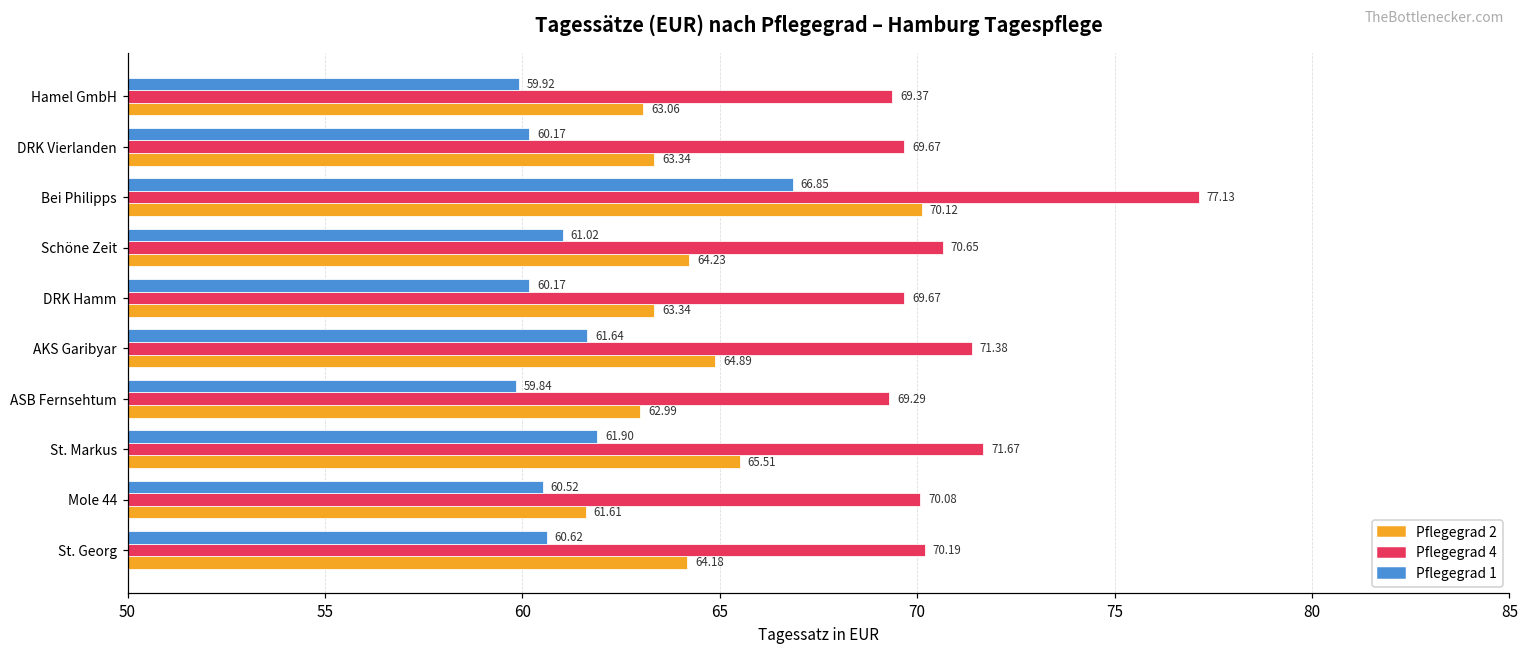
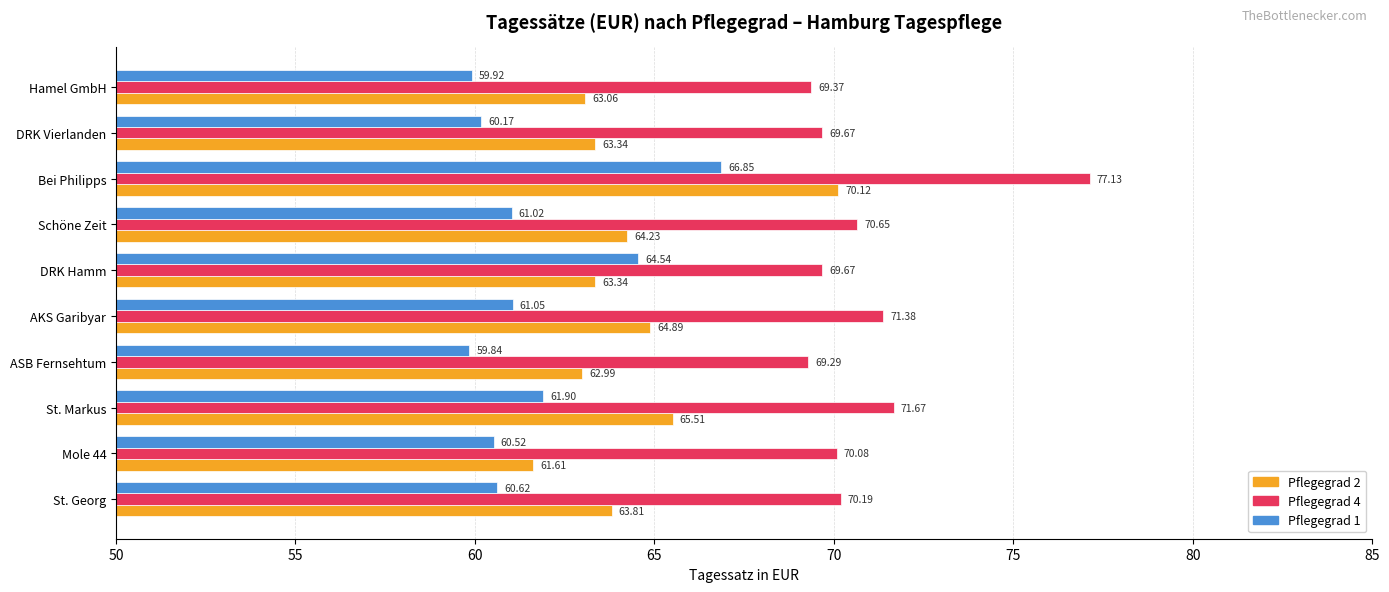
  {
    "Pflegegrad 2": {
      "Hamel GmbH": 63.06,
      "DRK Vierlanden": 63.34,
      "Bei Philipps": 70.12,
      "Schöne Zeit": 64.23,
      "DRK Hamm": 63.34,
      "AKS Garibyar": 64.89,
      "ASB Fernsehtum": 62.99,
      "St. Markus": 65.51,
      "Mole 44": 61.61,
-     "St. Georg": 64.18
+     "St. Georg": 63.81
    },
    "Pflegegrad 4": {
      "Hamel GmbH": 69.37,
      "DRK Vierlanden": 69.67,
      "Bei Philipps": 77.13,
      "Schöne Zeit": 70.65,
      "DRK Hamm": 69.67,
      "AKS Garibyar": 71.38,
      "ASB Fernsehtum": 69.29,
      "St. Markus": 71.67,
      "Mole 44": 70.08,
      "St. Georg": 70.19
    },
    "Pflegegrad 1": {
      "Hamel GmbH": 59.92,
      "DRK Vierlanden": 60.17,
      "Bei Philipps": 66.85,
      "Schöne Zeit": 61.02,
-     "DRK Hamm": 60.17,
-     "AKS Garibyar": 61.64,
+     "DRK Hamm": 64.54,
+     "AKS Garibyar": 61.05,
      "ASB Fernsehtum": 59.84,
      "St. Markus": 61.90,
      "Mole 44": 60.52,
      "St. Georg": 60.62
    }
  }
